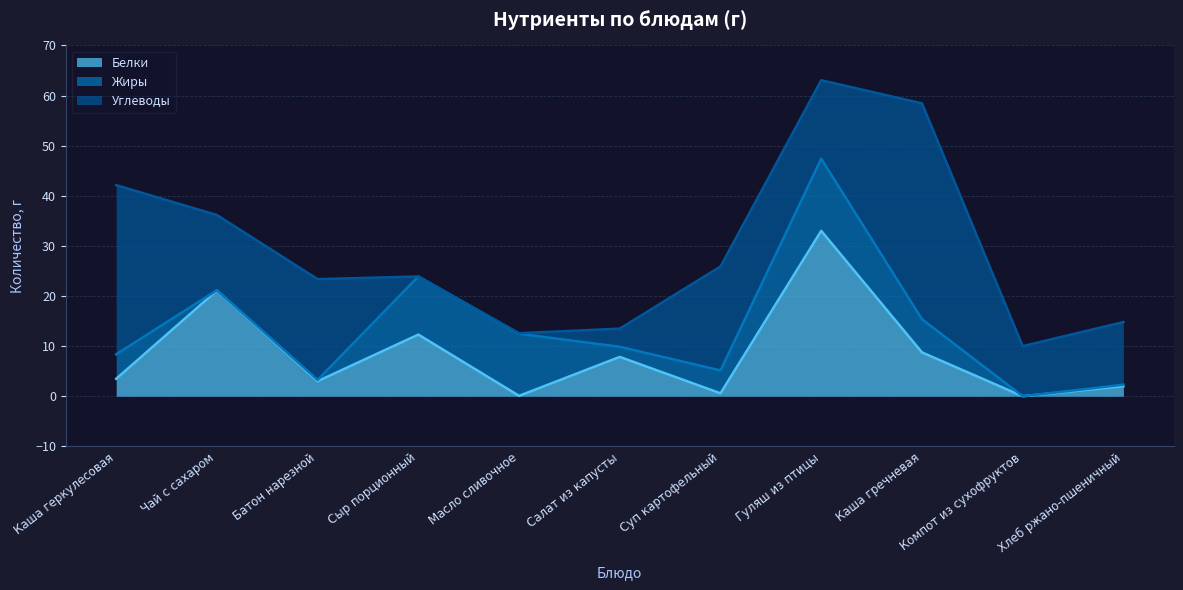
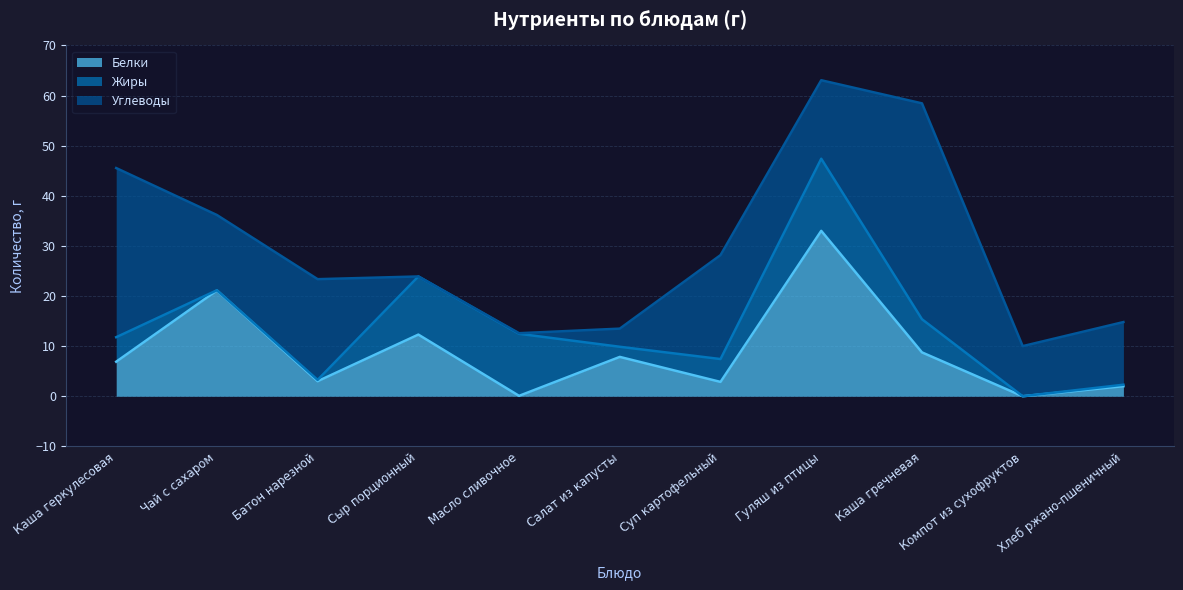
  {
    "Белки": {
-     "Каша геркулесовая": 3,
+     "Каша геркулесовая": 7,
      "Сыр порционный": 12,
      "Масло сливочное": 0,
      "Салат из капусты": 8,
-     "Суп картофельный": 1,
+     "Суп картофельный": 3,
      "Гуляш из птицы": 33,
      "Каша гречневая": 9
    }
  }
